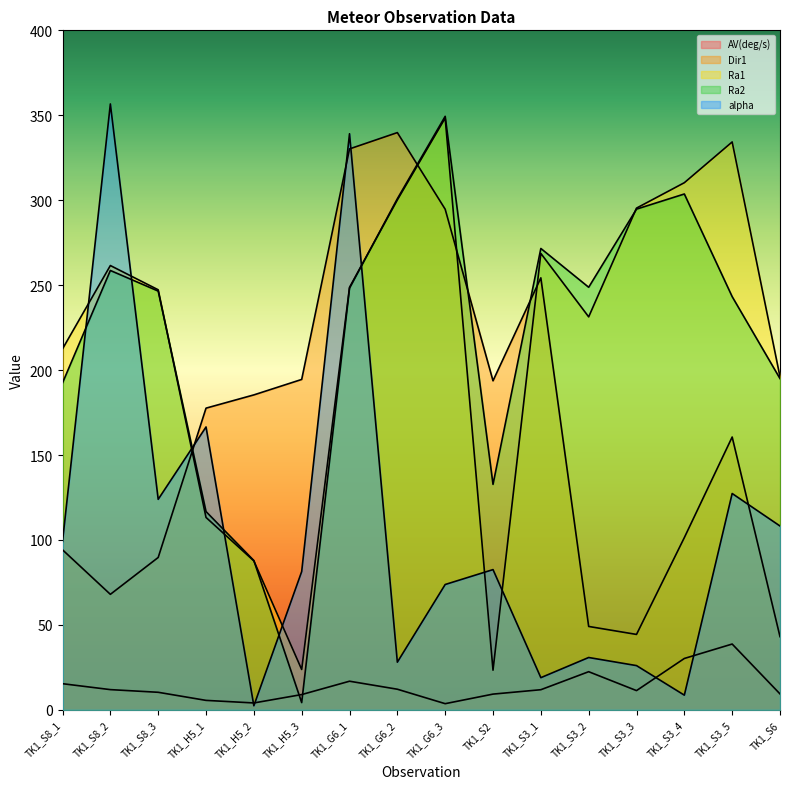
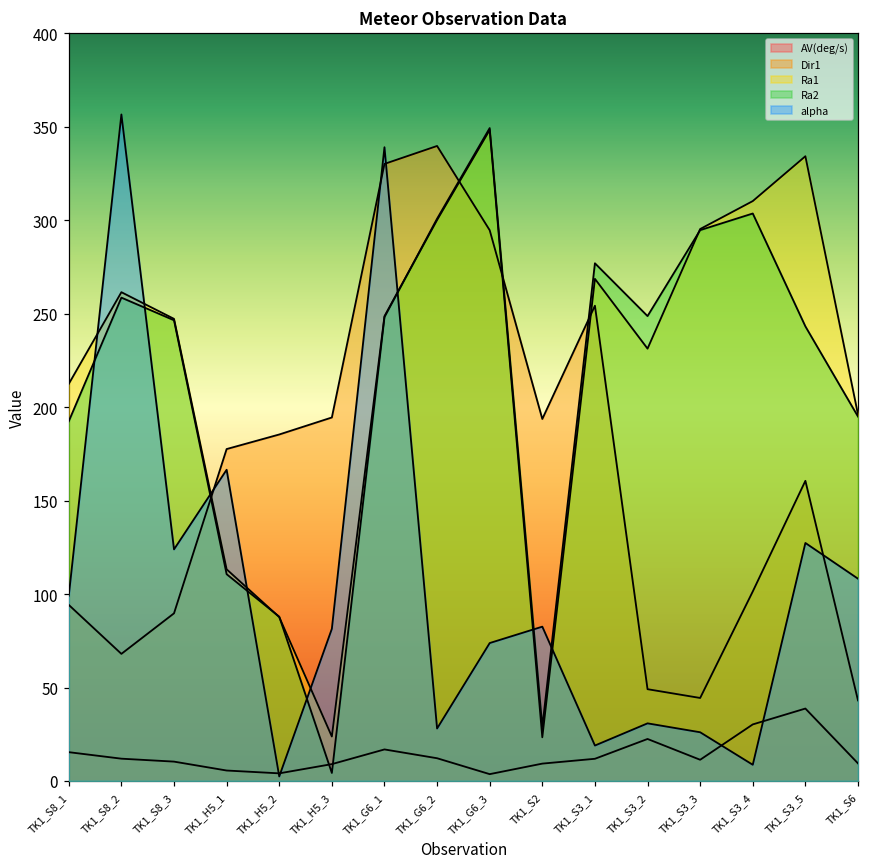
  {
    "Ra2": {
      "TK1_S8_1": 192,
      "TK1_S8_2": 259,
-     "TK1_H5_1": 117,
+     "TK1_H5_1": 111,
      "TK1_H5_3": 4,
-     "TK1_S2": 133,
-     "TK1_S3_1": 272,
+     "TK1_S2": 29,
+     "TK1_S3_1": 277,
      "TK1_S3_2": 249,
      "TK1_S3_4": 304,
      "TK1_S3_5": 243
    },
    "alpha": {
      "TK1_S8_1": 99,
      "TK1_S8_2": 357,
      "TK1_S8_3": 124,
      "TK1_H5_1": 167,
      "TK1_H5_2": 2,
      "TK1_H5_3": 81,
      "TK1_G6_1": 339,
      "TK1_G6_2": 28,
      "TK1_G6_3": 74,
      "TK1_S2": 83,
      "TK1_S3_1": 19,
      "TK1_S3_2": 31,
      "TK1_S3_3": 26,
      "TK1_S3_4": 9,
      "TK1_S3_5": 127,
      "TK1_S6": 108
    }
  }
